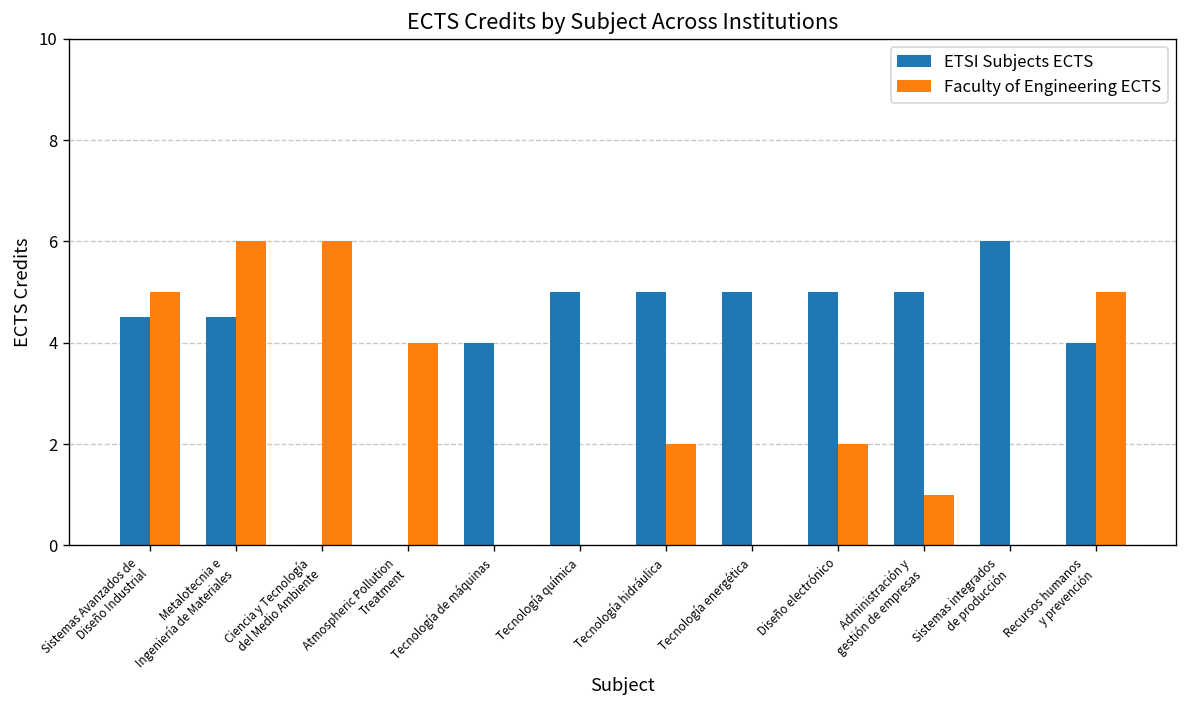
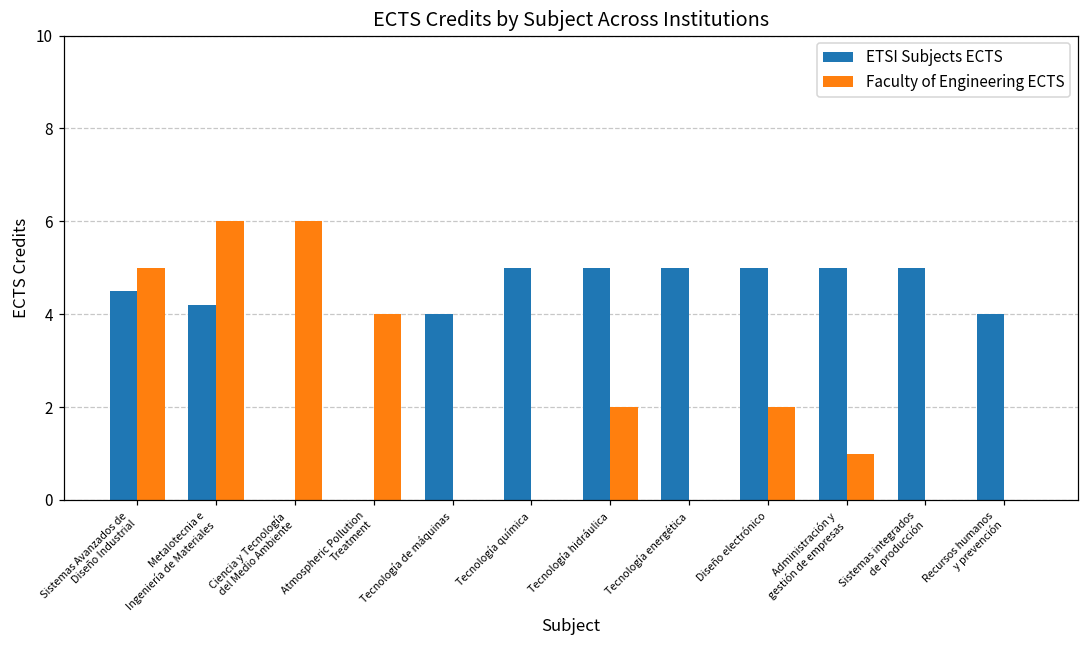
  {
    "ETSI Subjects ECTS": {
      "Sistemas Avanzados de Diseño Industrial": 4.5,
-     "Metalotecnia e Ingeniería de Materiales": 4.5,
+     "Metalotecnia e Ingeniería de Materiales": 4.2,
      "Ciencia y Tecnología del Medio Ambiente": 0.0,
      "Atmospheric Pollution Treatment": 0.0,
      "Tecnología de máquinas": 4.0,
      "Tecnología química": 5.0,
      "Tecnología hidráulica": 5.0,
      "Tecnología energética": 5.0,
      "Diseño electrónico": 5.0,
      "Administración y gestión de empresas": 5.0,
-     "Sistemas integrados de producción": 6,
+     "Sistemas integrados de producción": 5,
      "Recursos humanos y prevención": 4.0
    },
    "Faculty of Engineering ECTS": {
      "Sistemas Avanzados de Diseño Industrial": 5,
      "Metalotecnia e Ingeniería de Materiales": 6,
      "Ciencia y Tecnología del Medio Ambiente": 6,
      "Atmospheric Pollution Treatment": 4,
      "Tecnología de máquinas": 0,
      "Tecnología química": 0,
      "Tecnología hidráulica": 2,
      "Tecnología energética": 0,
      "Diseño electrónico": 2,
      "Administración y gestión de empresas": 1,
      "Sistemas integrados de producción": 0,
-     "Recursos humanos y prevención": 5
+     "Recursos humanos y prevención": 0
    }
  }
